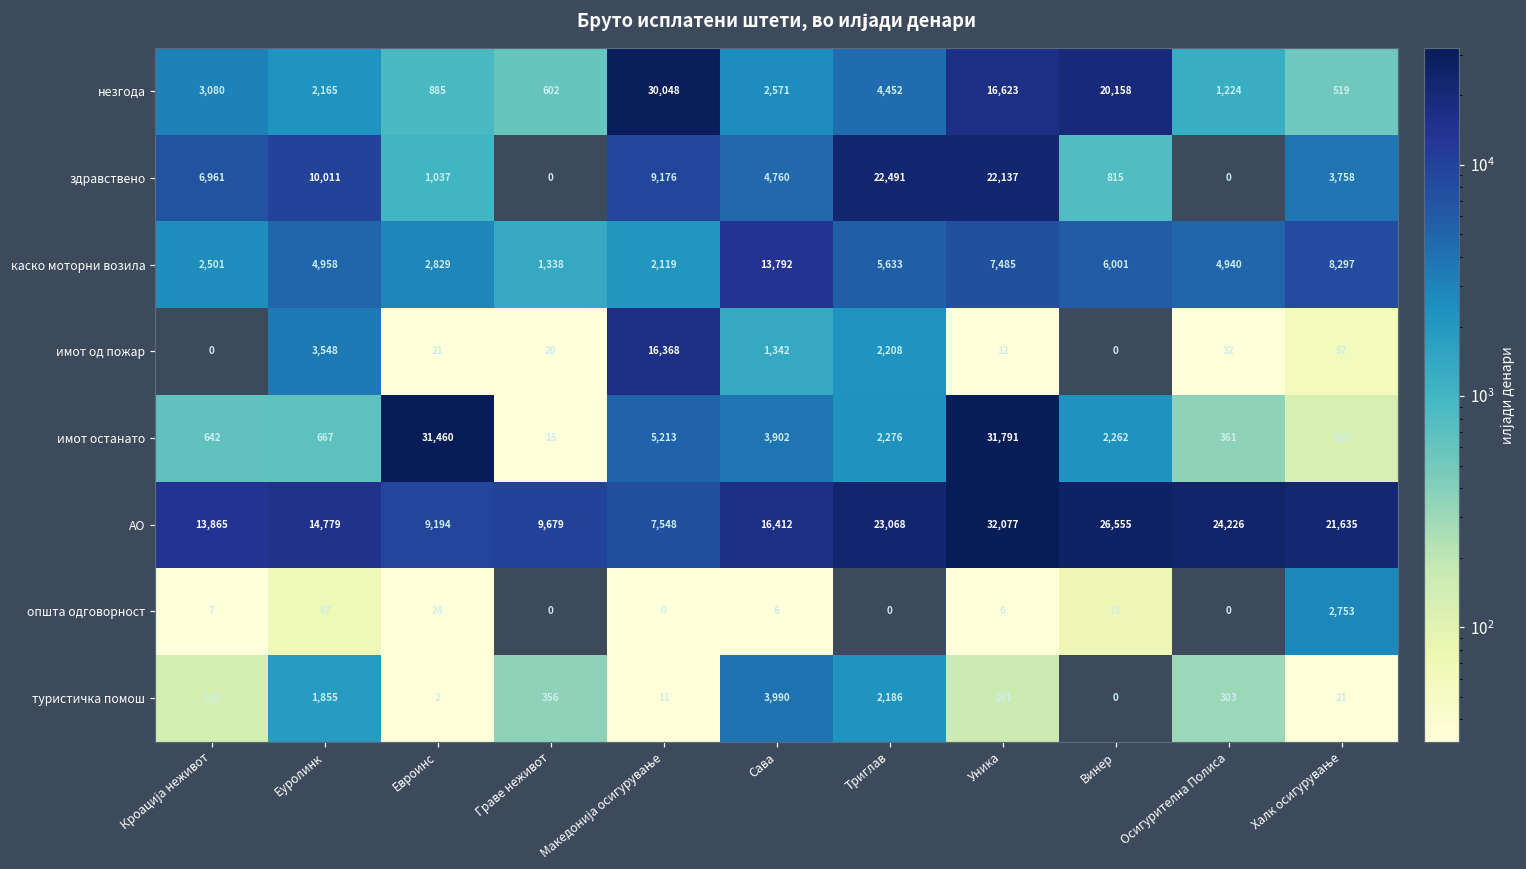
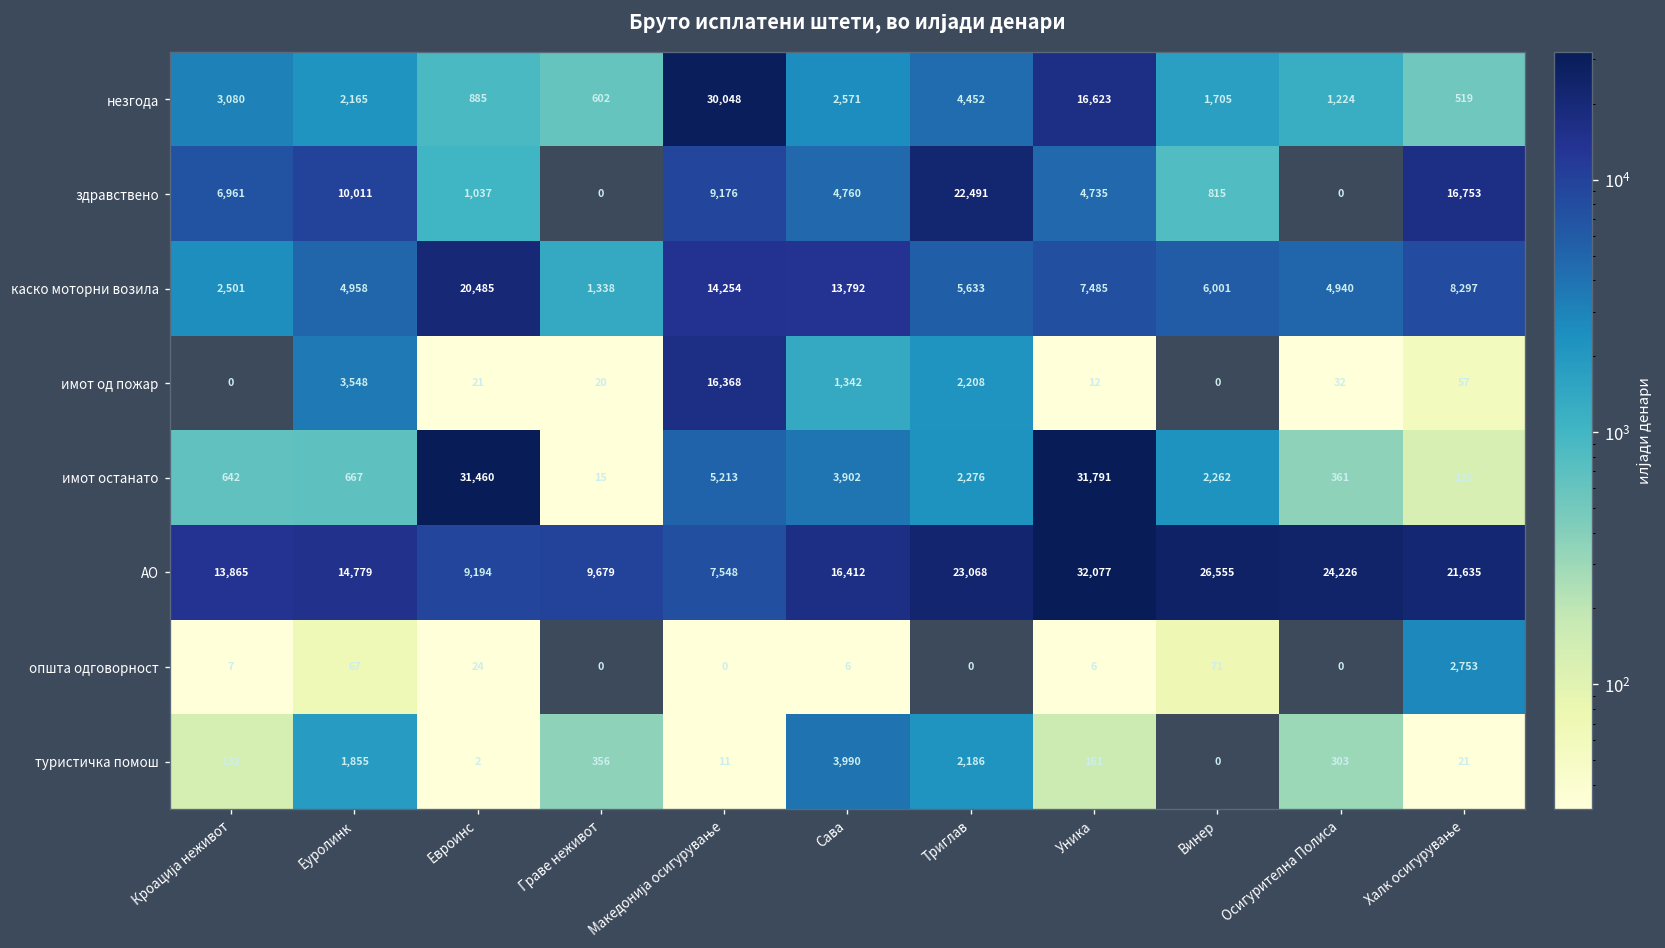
  {
    "незгода": {
      "Кроација неживот": "3,080",
      "Еуролинк": "2,165",
      "Евроинс": "885",
      "Граве неживот": "602",
      "Македонија осигурување": "30,048",
      "Сава": "2,571",
      "Триглав": "4,452",
      "Уника": "16,623",
-     "Винер": "20,158",
+     "Винер": "1,705",
      "Осигурителна Полиса": "1,224",
      "Халк осигурување": "519"
    },
    "здравствено": {
      "Кроација неживот": "6,961",
      "Еуролинк": "10,011",
      "Евроинс": "1,037",
      "Граве неживот": "0",
      "Македонија осигурување": "9,176",
      "Сава": "4,760",
      "Триглав": "22,491",
-     "Уника": "22,137",
+     "Уника": "4,735",
      "Винер": "815",
      "Осигурителна Полиса": "0",
-     "Халк осигурување": "3,758"
+     "Халк осигурување": "16,753"
    },
    "каско моторни возила": {
      "Кроација неживот": "2,501",
      "Еуролинк": "4,958",
-     "Евроинс": "2,829",
+     "Евроинс": "20,485",
      "Граве неживот": "1,338",
-     "Македонија осигурување": "2,119",
+     "Македонија осигурување": "14,254",
      "Сава": "13,792",
      "Триглав": "5,633",
      "Уника": "7,485",
      "Винер": "6,001",
      "Осигурителна Полиса": "4,940",
      "Халк осигурување": "8,297"
    },
    "имот од пожар": {
      "Кроација неживот": "0",
      "Еуролинк": "3,548",
      "Евроинс": "21",
      "Граве неживот": "20",
      "Македонија осигурување": "16,368",
      "Сава": "1,342",
      "Триглав": "2,208",
      "Уника": "12",
      "Винер": "0",
      "Осигурителна Полиса": "32",
      "Халк осигурување": "57"
    },
    "имот останато": {
      "Кроација неживот": "642",
      "Еуролинк": "667",
      "Евроинс": "31,460",
      "Граве неживот": "15",
      "Македонија осигурување": "5,213",
      "Сава": "3,902",
      "Триглав": "2,276",
      "Уника": "31,791",
      "Винер": "2,262",
      "Осигурителна Полиса": "361",
      "Халк осигурување": "125"
    },
    "АО": {
      "Кроација неживот": "13,865",
      "Еуролинк": "14,779",
      "Евроинс": "9,194",
      "Граве неживот": "9,679",
      "Македонија осигурување": "7,548",
      "Сава": "16,412",
      "Триглав": "23,068",
      "Уника": "32,077",
      "Винер": "26,555",
      "Осигурителна Полиса": "24,226",
      "Халк осигурување": "21,635"
    },
    "општа одговорност": {
      "Кроација неживот": "7",
      "Еуролинк": "67",
      "Евроинс": "24",
      "Граве неживот": "0",
      "Македонија осигурување": "0",
      "Сава": "6",
      "Триглав": "0",
      "Уника": "6",
      "Винер": "71",
      "Осигурителна Полиса": "0",
      "Халк осигурување": "2,753"
    },
    "туристичка помош": {
      "Кроација неживот": "132",
      "Еуролинк": "1,855",
      "Евроинс": "2",
      "Граве неживот": "356",
      "Македонија осигурување": "11",
      "Сава": "3,990",
      "Триглав": "2,186",
      "Уника": "161",
      "Винер": "0",
      "Осигурителна Полиса": "303",
      "Халк осигурување": "21"
    }
  }
